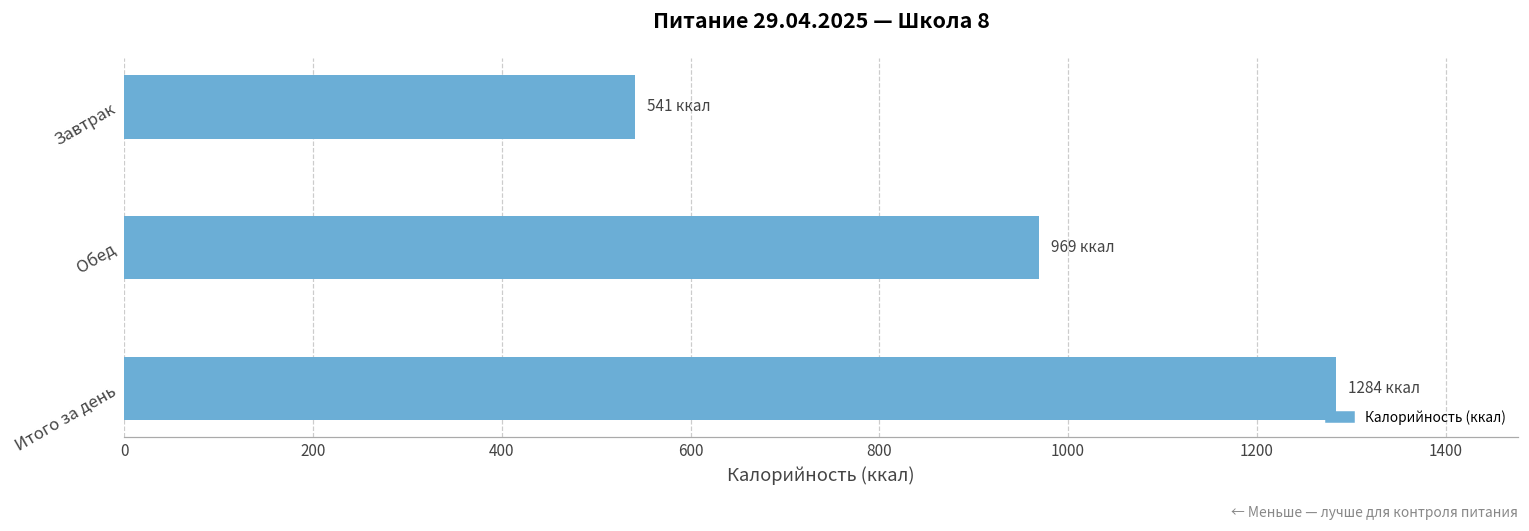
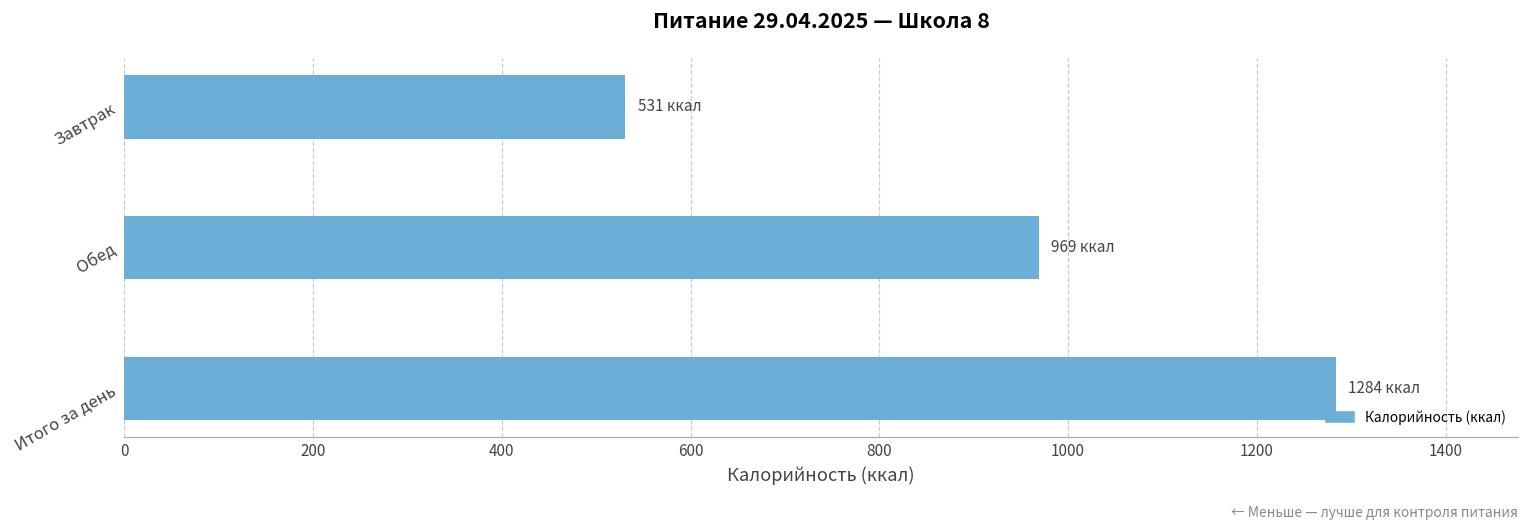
  {
-   "Завтрак": 541,
+   "Завтрак": 531,
    "Обед": 969,
    "Итого за день": 1284
  }
